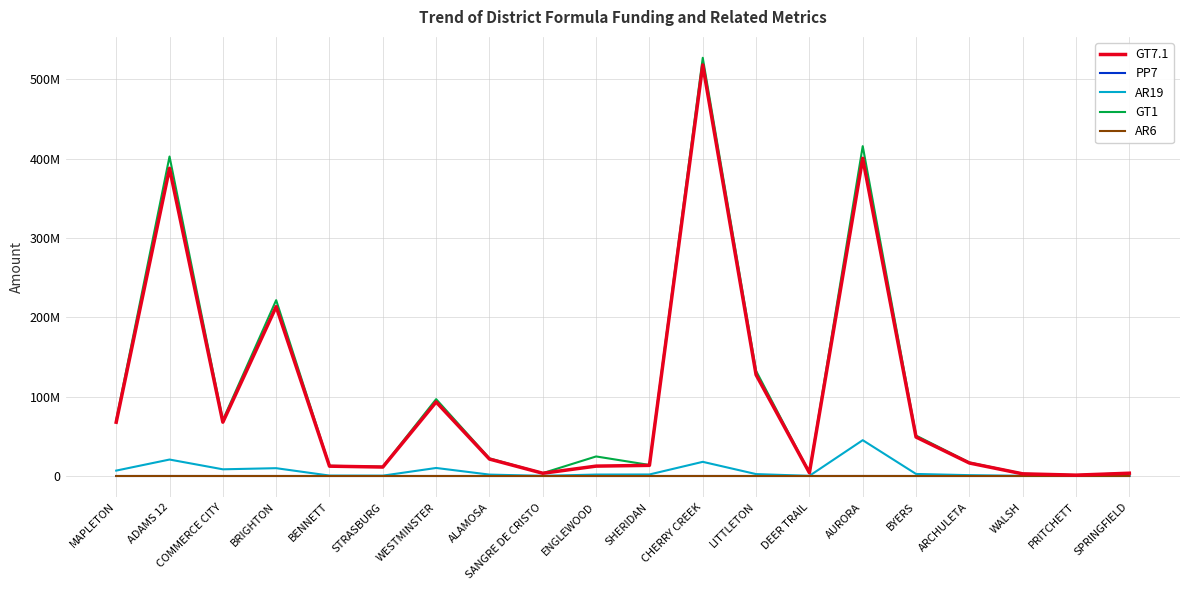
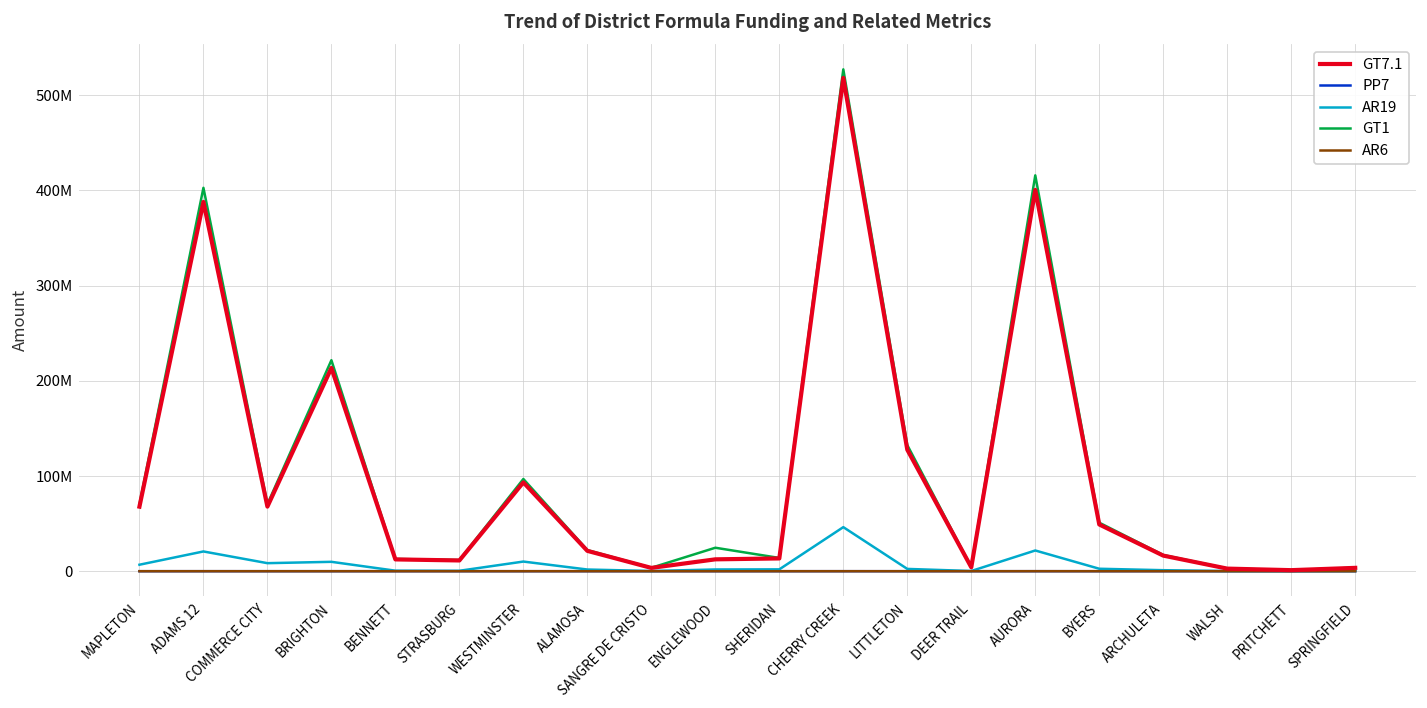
  {
    "GT7.1": {
      "ADAMS 12": 390000000,
      "BRIGHTON": 210000000,
      "WESTMINSTER": 90000000,
      "ENGLEWOOD": 10000000,
      "CHERRY CREEK": 520000000,
      "LITTLETON": 130000000,
      "AURORA": 400000000
    },
    "AR6": {
      "MAPLETON": 0,
      "ADAMS 12": 0,
      "COMMERCE CITY": 0,
      "BRIGHTON": 0,
      "WESTMINSTER": 0,
      "CHERRY CREEK": 0,
      "AURORA": 0
    },
    "AR19": {
      "MAPLETON": 10000000,
      "ADAMS 12": 20000000,
      "COMMERCE CITY": 10000000,
      "BRIGHTON": 10000000,
      "WESTMINSTER": 10000000,
-     "CHERRY CREEK": 20000000,
-     "AURORA": 50000000
+     "CHERRY CREEK": 50000000,
+     "AURORA": 20000000
    },
    "GT1": {
      "ADAMS 12": 400000000,
      "BRIGHTON": 220000000,
      "WESTMINSTER": 100000000,
      "ENGLEWOOD": 20000000,
      "CHERRY CREEK": 530000000,
      "LITTLETON": 130000000,
      "AURORA": 420000000
    }
  }
